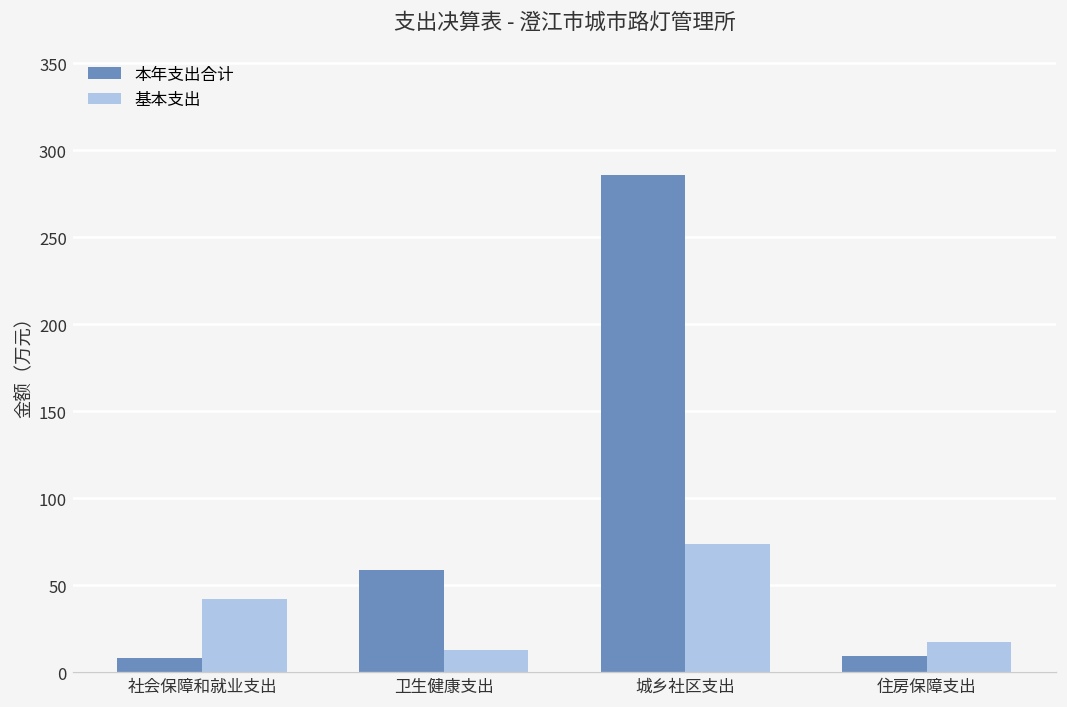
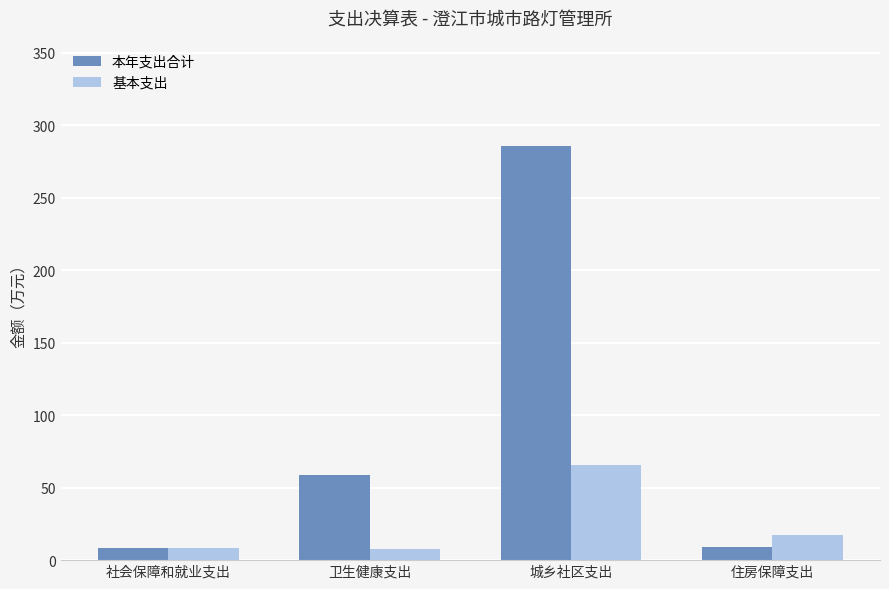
  {
    "本年支出合计": {
      "社会保障和就业支出": 9,
      "卫生健康支出": 59,
      "城乡社区支出": 286,
      "住房保障支出": 9
    },
    "基本支出": {
-     "社会保障和就业支出": 42,
-     "卫生健康支出": 13,
-     "城乡社区支出": 74,
+     "社会保障和就业支出": 9,
+     "卫生健康支出": 7,
+     "城乡社区支出": 65,
      "住房保障支出": 18
    }
  }
